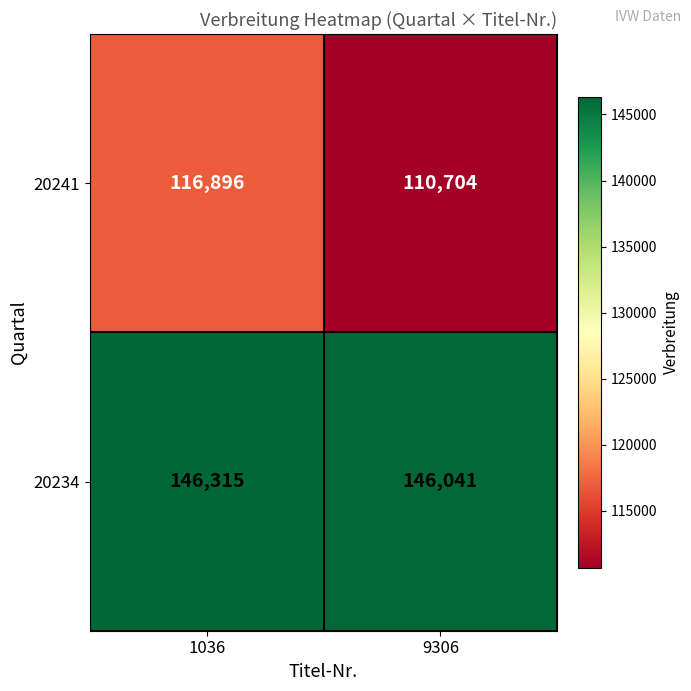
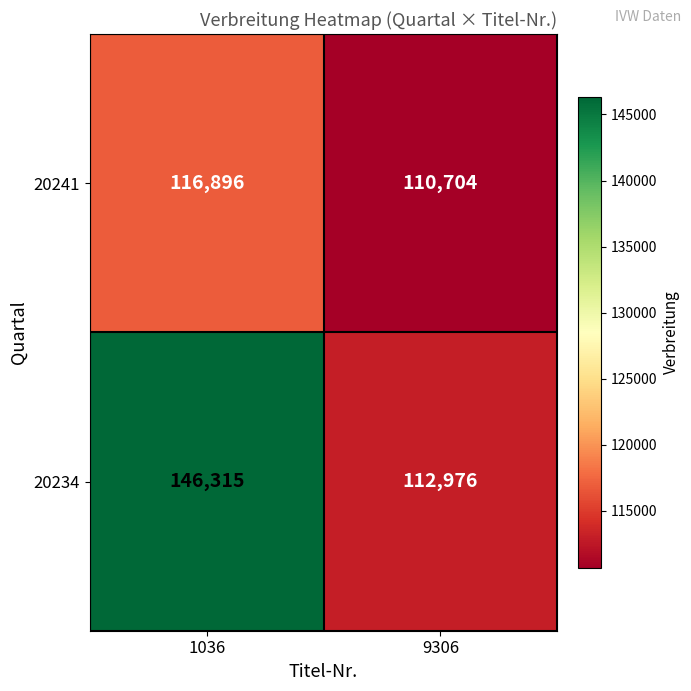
  {
    "20241": {
      "1036": "116,896",
      "9306": "110,704"
    },
    "20234": {
      "1036": "146,315",
-     "9306": "146,041"
+     "9306": "112,976"
    }
  }
